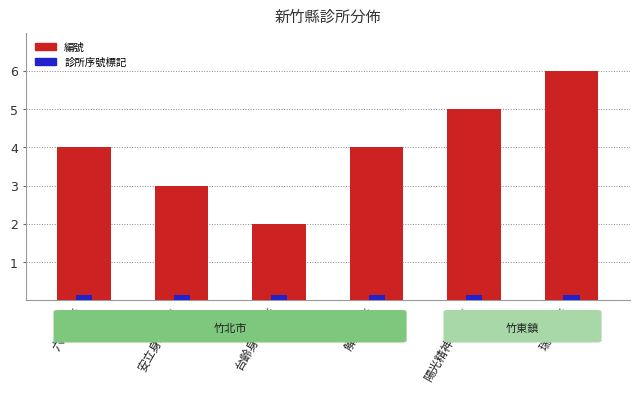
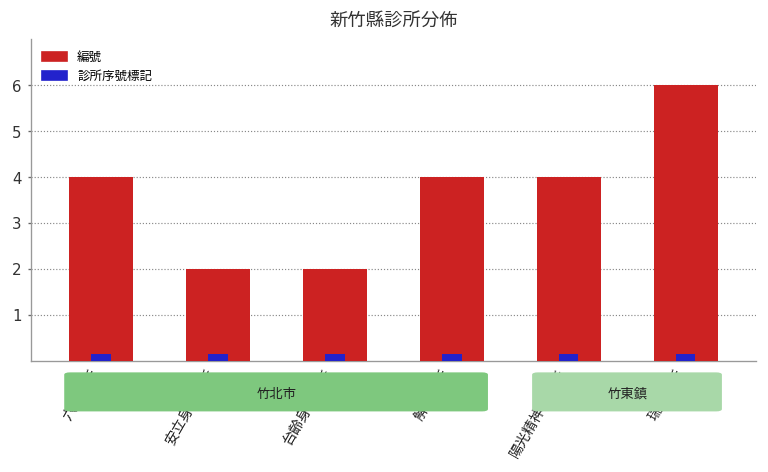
  {
    "編號": {
      "六竹診所": 4,
-     "安立身心診所": 3,
+     "安立身心診所": 2,
      "台齡身心診所": 2,
      "解樂診所": 4,
-     "陽光精神科診所": 5,
+     "陽光精神科診所": 4,
      "瑞安診所": 6
    }
  }
